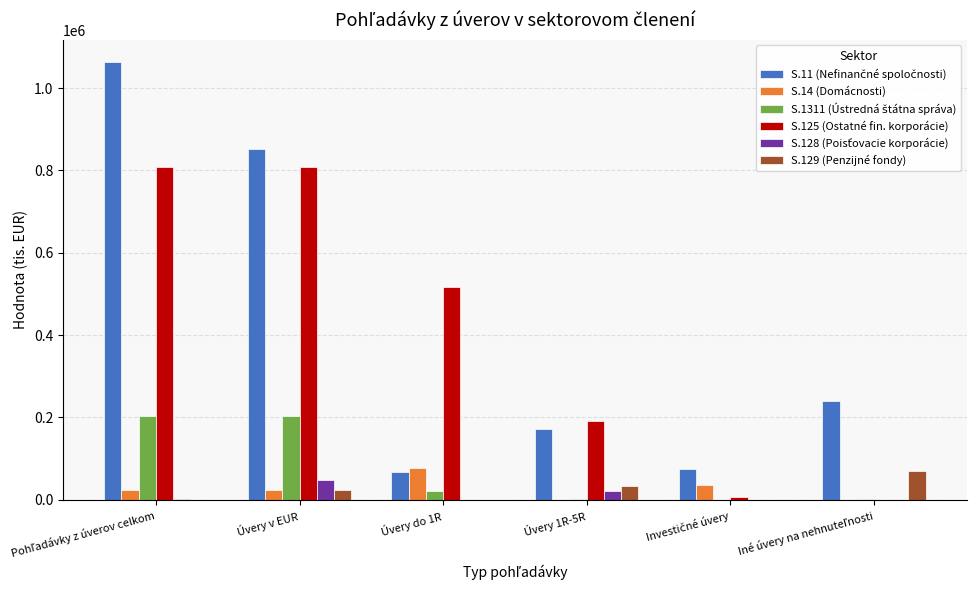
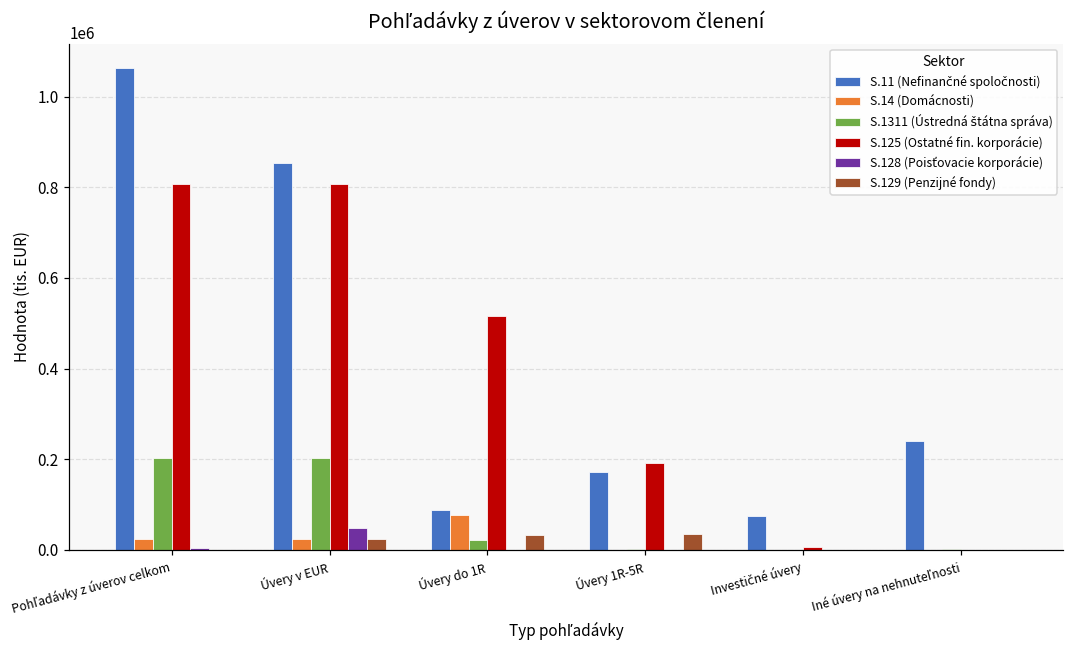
  {
    "S.11 (Nefinančné spoločnosti)": {
      "Pohľadávky z úverov celkom": 1060000,
      "Úvery v EUR": 850000,
-     "Úvery do 1R": 70000,
+     "Úvery do 1R": 90000,
      "Úvery 1R-5R": 170000,
      "Investičné úvery": 70000,
      "Iné úvery na nehnuteľnosti": 240000
    },
    "S.14 (Domácnosti)": {
      "Pohľadávky z úverov celkom": 20000,
      "Úvery v EUR": 20000,
      "Úvery do 1R": 80000,
-     "Investičné úvery": 40000,
+     "Investičné úvery": 0,
      "Iné úvery na nehnuteľnosti": 0
    },
    "S.1311 (Ústredná štátna správa)": {
      "Pohľadávky z úverov celkom": 200000,
      "Úvery v EUR": 200000,
      "Úvery do 1R": 20000
    },
    "S.125 (Ostatné fin. korporácie)": {
      "Pohľadávky z úverov celkom": 810000,
      "Úvery v EUR": 810000,
      "Úvery do 1R": 520000,
      "Úvery 1R-5R": 190000,
      "Iné úvery na nehnuteľnosti": 0
    },
    "S.128 (Poisťovacie korporácie)": {
      "Úvery v EUR": 50000,
-     "Úvery 1R-5R": 20000,
+     "Úvery 1R-5R": 0,
      "Investičné úvery": 0,
      "Iné úvery na nehnuteľnosti": 0
    },
    "S.129 (Penzijné fondy)": {
      "Úvery v EUR": 20000,
-     "Úvery do 1R": 0,
+     "Úvery do 1R": 30000,
      "Úvery 1R-5R": 30000,
      "Investičné úvery": 0,
-     "Iné úvery na nehnuteľnosti": 70000
+     "Iné úvery na nehnuteľnosti": 0
    }
  }
